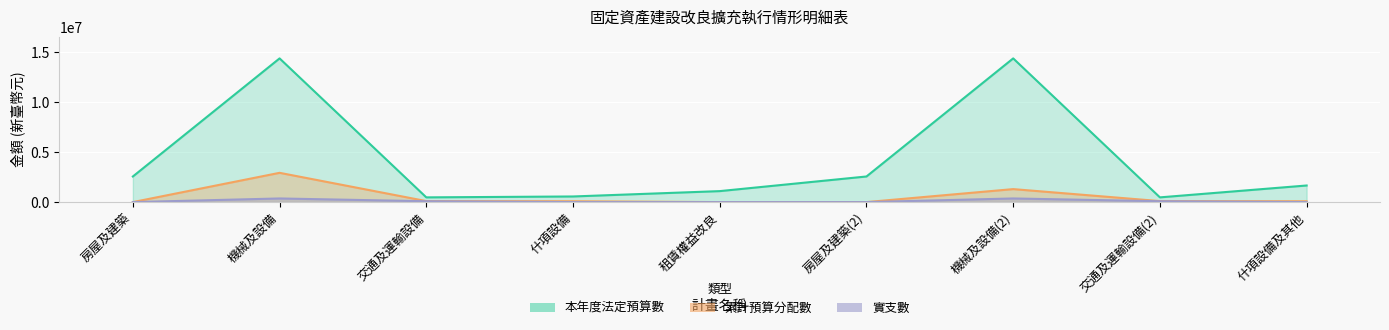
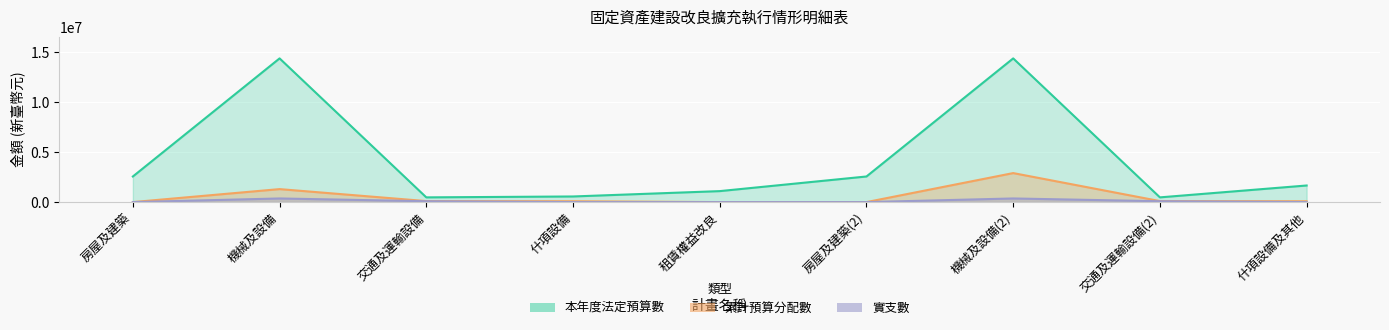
  {
    "累計預算分配數": {
-     "機械及設備": 3000000,
-     "機械及設備(2)": 1000000
+     "機械及設備": 1000000,
+     "機械及設備(2)": 3000000
    }
  }
